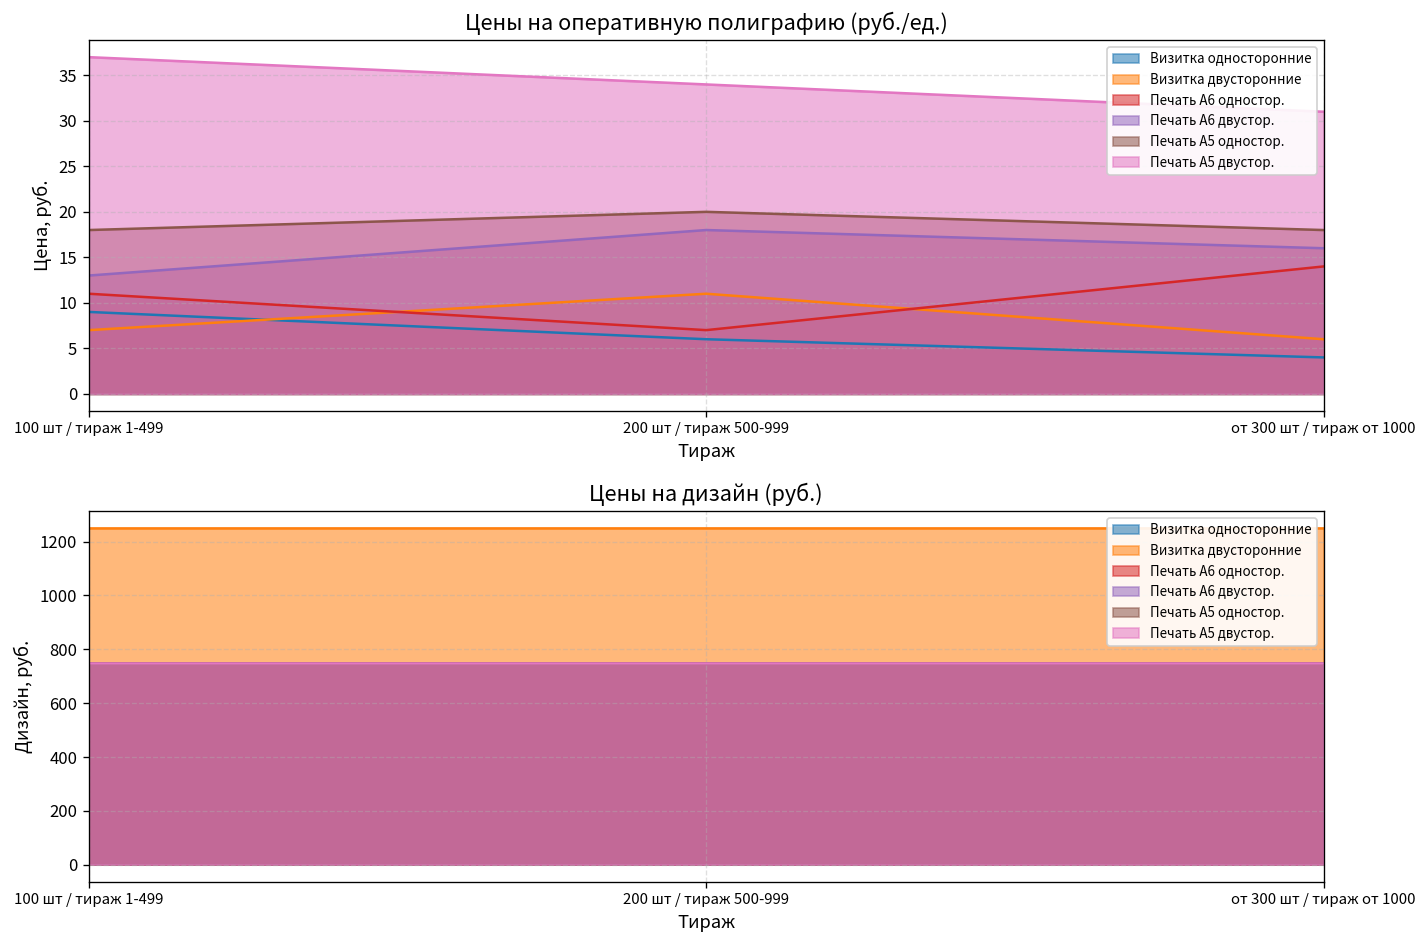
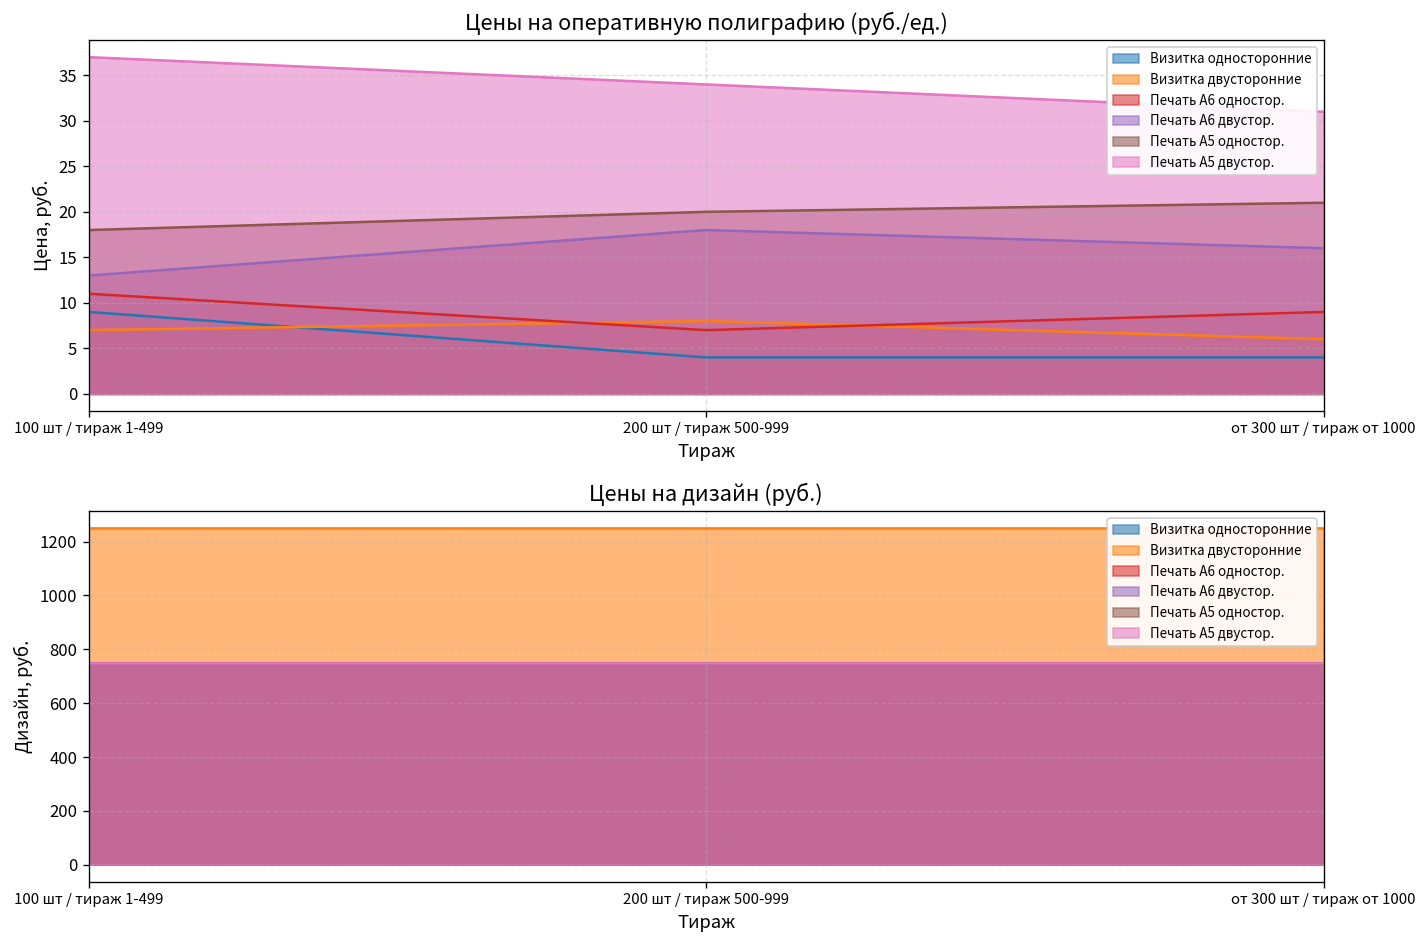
  {
    "Цены на оперативную полиграфию (руб./ед.)": {
      "Визитка односторонние": {
        "100 шт / тираж 1-499": 9,
-       "200 шт / тираж 500-999": 6,
+       "200 шт / тираж 500-999": 4,
        "от 300 шт / тираж от 1000": 4
      },
      "Визитка двусторонние": {
        "100 шт / тираж 1-499": 7,
-       "200 шт / тираж 500-999": 11,
+       "200 шт / тираж 500-999": 8,
        "от 300 шт / тираж от 1000": 6
      },
      "Печать А6 одностор.": {
        "100 шт / тираж 1-499": 11,
        "200 шт / тираж 500-999": 7,
-       "от 300 шт / тираж от 1000": 14
+       "от 300 шт / тираж от 1000": 9
      },
      "Печать А6 двустор.": {
        "100 шт / тираж 1-499": 13,
        "200 шт / тираж 500-999": 18,
        "от 300 шт / тираж от 1000": 16
      },
      "Печать А5 одностор.": {
        "100 шт / тираж 1-499": 18,
        "200 шт / тираж 500-999": 20,
-       "от 300 шт / тираж от 1000": 18
+       "от 300 шт / тираж от 1000": 21
      },
      "Печать А5 двустор.": {
        "100 шт / тираж 1-499": 37,
        "200 шт / тираж 500-999": 34,
        "от 300 шт / тираж от 1000": 31
      }
    },
    "Цены на дизайн (руб.)": {
      "Печать А5 двустор.": {
        "100 шт / тираж 1-499": 750,
        "200 шт / тираж 500-999": 750,
        "от 300 шт / тираж от 1000": 750
      },
      "Визитка двусторонние": {
        "100 шт / тираж 1-499": 1250,
        "200 шт / тираж 500-999": 1250,
        "от 300 шт / тираж от 1000": 1250
      }
    }
  }
